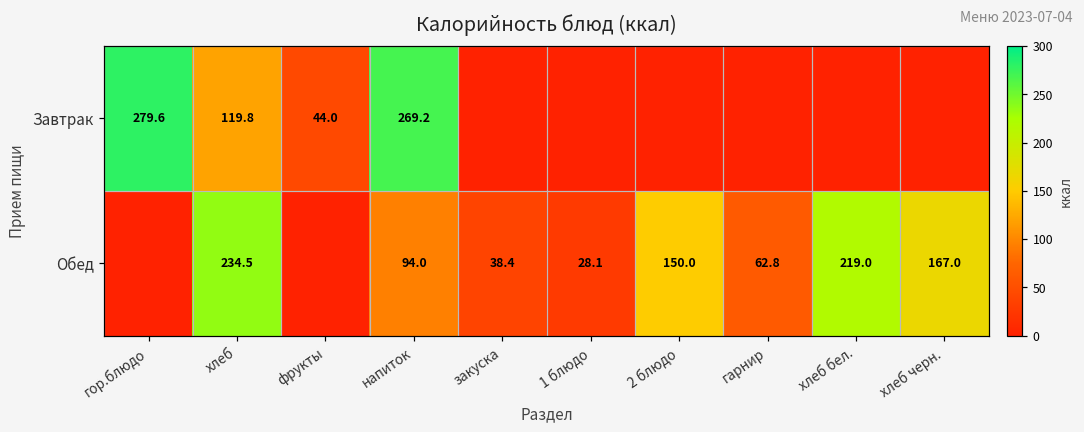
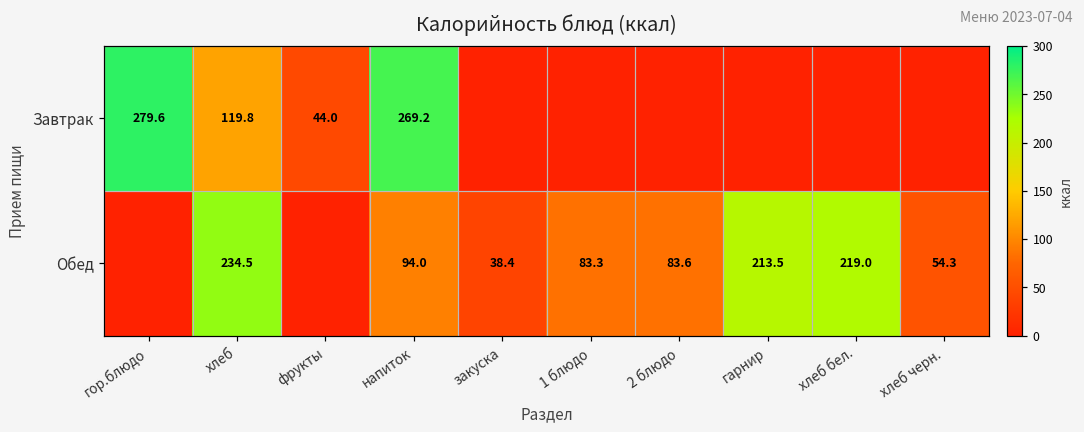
  {
    "Завтрак": {
      "гор.блюдо": 279.6,
      "хлеб": 119.8,
      "фрукты": 44.0,
      "напиток": 269.2
    },
    "Обед": {
      "хлеб": 234.5,
      "напиток": 94.0,
      "закуска": 38.4,
-     "1 блюдо": 28.1,
-     "2 блюдо": 150.0,
-     "гарнир": 62.8,
+     "1 блюдо": 83.3,
+     "2 блюдо": 83.6,
+     "гарнир": 213.5,
      "хлеб бел.": 219.0,
-     "хлеб черн.": 167.0
+     "хлеб черн.": 54.3
    }
  }
